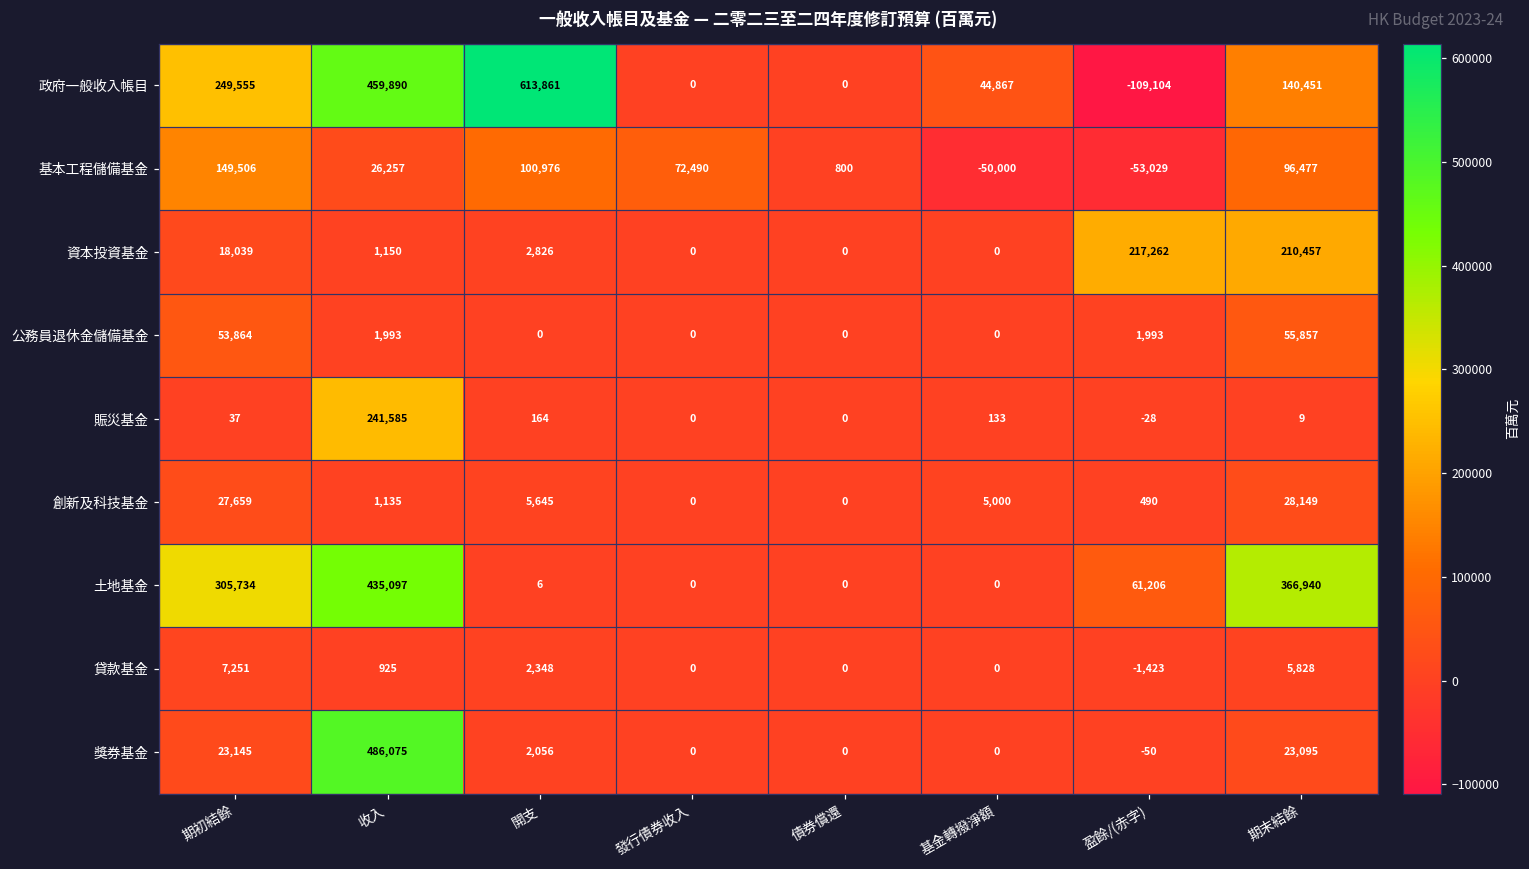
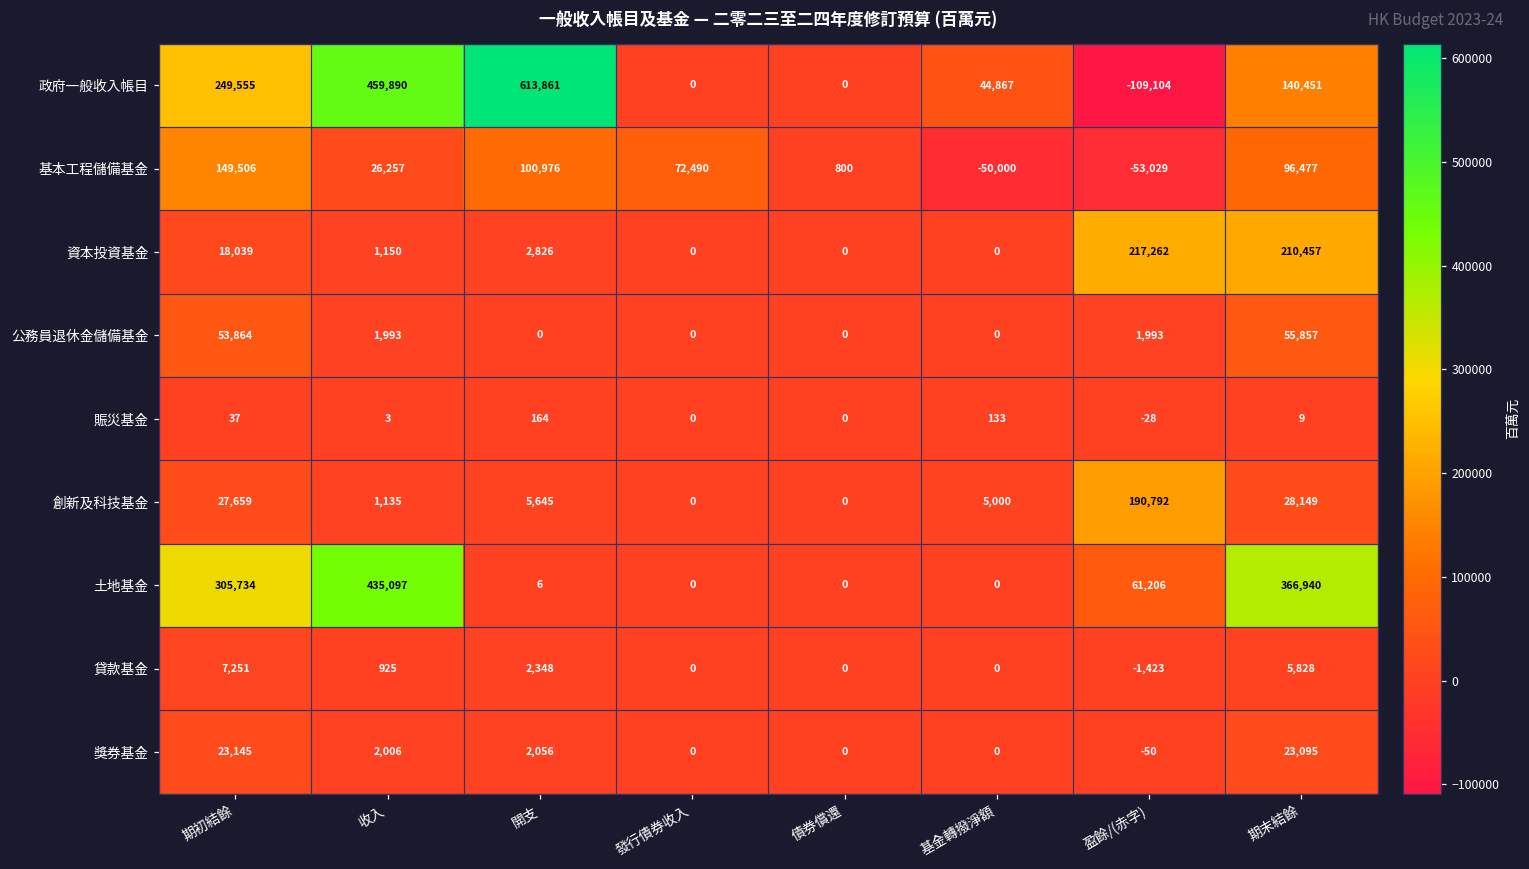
  {
    "政府一般收入帳目": {
      "期初結餘": "249,555",
      "收入": "459,890",
      "開支": "613,861",
      "發行債券收入": "0",
      "債券償還": "0",
      "基金轉撥淨額": "44,867",
      "盈餘/(赤字)": "-109,104",
      "期末結餘": "140,451"
    },
    "基本工程儲備基金": {
      "期初結餘": "149,506",
      "收入": "26,257",
      "開支": "100,976",
      "發行債券收入": "72,490",
      "債券償還": "800",
      "基金轉撥淨額": "-50,000",
      "盈餘/(赤字)": "-53,029",
      "期末結餘": "96,477"
    },
    "資本投資基金": {
      "期初結餘": "18,039",
      "收入": "1,150",
      "開支": "2,826",
      "發行債券收入": "0",
      "債券償還": "0",
      "基金轉撥淨額": "0",
      "盈餘/(赤字)": "217,262",
      "期末結餘": "210,457"
    },
    "公務員退休金儲備基金": {
      "期初結餘": "53,864",
      "收入": "1,993",
      "開支": "0",
      "發行債券收入": "0",
      "債券償還": "0",
      "基金轉撥淨額": "0",
      "盈餘/(赤字)": "1,993",
      "期末結餘": "55,857"
    },
    "賑災基金": {
      "期初結餘": "37",
-     "收入": "241,585",
+     "收入": "3",
      "開支": "164",
      "發行債券收入": "0",
      "債券償還": "0",
      "基金轉撥淨額": "133",
      "盈餘/(赤字)": "-28",
      "期末結餘": "9"
    },
    "創新及科技基金": {
      "期初結餘": "27,659",
      "收入": "1,135",
      "開支": "5,645",
      "發行債券收入": "0",
      "債券償還": "0",
      "基金轉撥淨額": "5,000",
-     "盈餘/(赤字)": "490",
+     "盈餘/(赤字)": "190,792",
      "期末結餘": "28,149"
    },
    "土地基金": {
      "期初結餘": "305,734",
      "收入": "435,097",
      "開支": "6",
      "發行債券收入": "0",
      "債券償還": "0",
      "基金轉撥淨額": "0",
      "盈餘/(赤字)": "61,206",
      "期末結餘": "366,940"
    },
    "貸款基金": {
      "期初結餘": "7,251",
      "收入": "925",
      "開支": "2,348",
      "發行債券收入": "0",
      "債券償還": "0",
      "基金轉撥淨額": "0",
      "盈餘/(赤字)": "-1,423",
      "期末結餘": "5,828"
    },
    "獎券基金": {
      "期初結餘": "23,145",
-     "收入": "486,075",
+     "收入": "2,006",
      "開支": "2,056",
      "發行債券收入": "0",
      "債券償還": "0",
      "基金轉撥淨額": "0",
      "盈餘/(赤字)": "-50",
      "期末結餘": "23,095"
    }
  }
